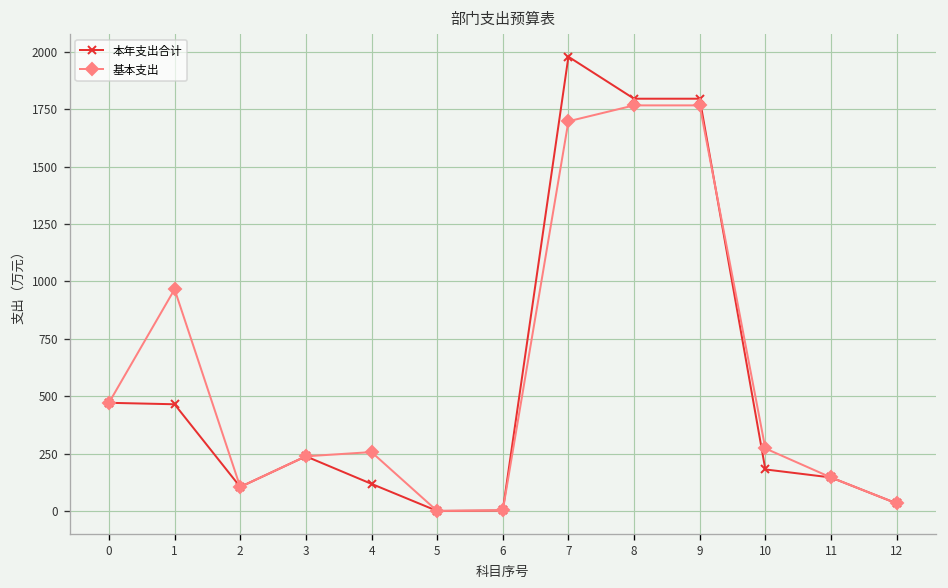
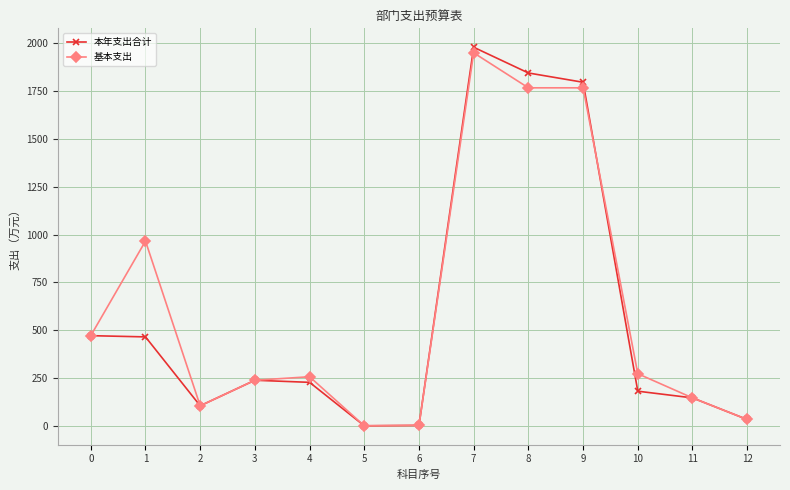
  {
    "本年支出合计": {
      "1": 470,
-     "4": 120,
+     "4": 230,
      "7": 1980,
-     "8": 1790,
+     "8": 1840,
      "9": 1790,
      "10": 180
    },
    "基本支出": {
      "1": 970,
      "4": 260,
-     "7": 1700,
+     "7": 1950,
      "8": 1770,
      "9": 1770,
      "10": 270
    }
  }
